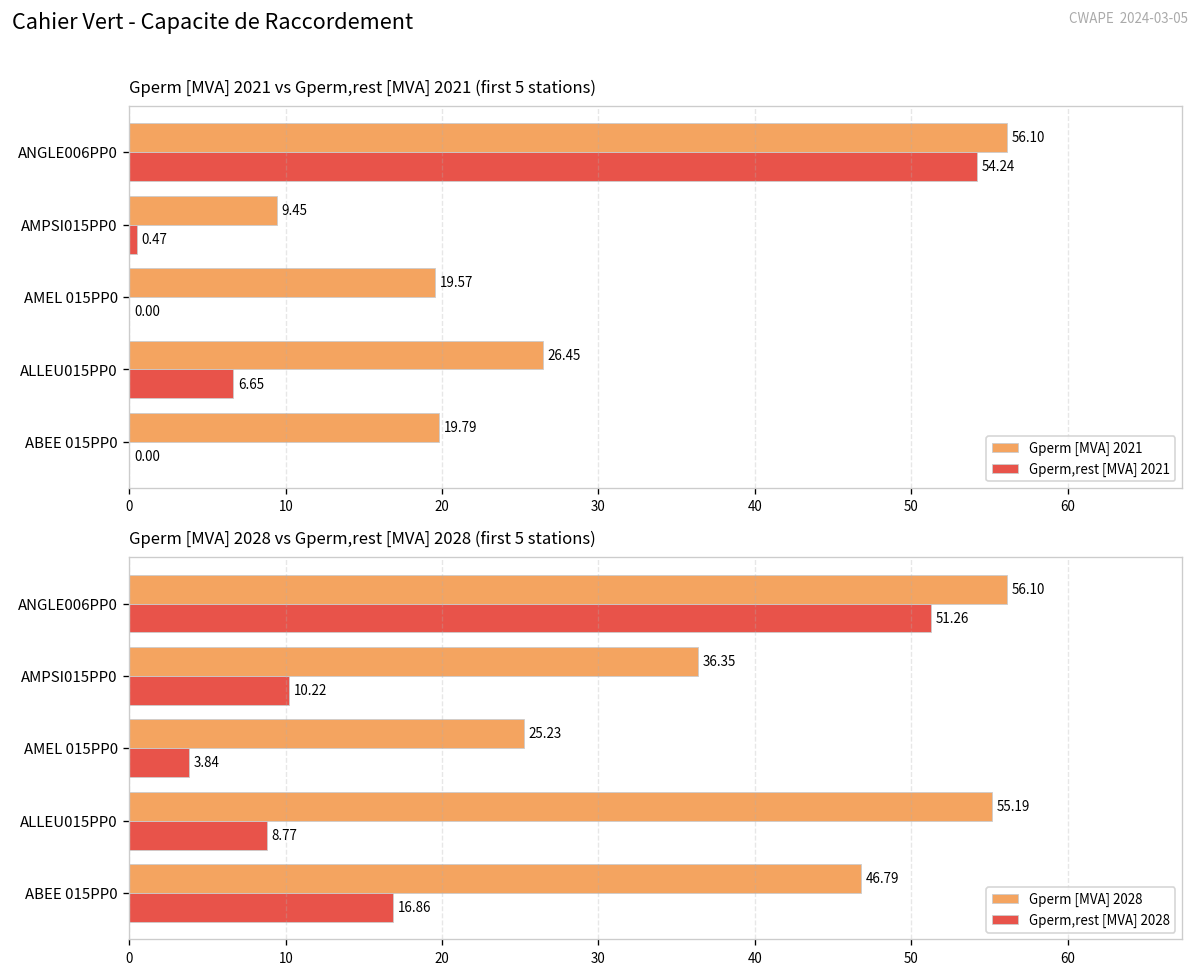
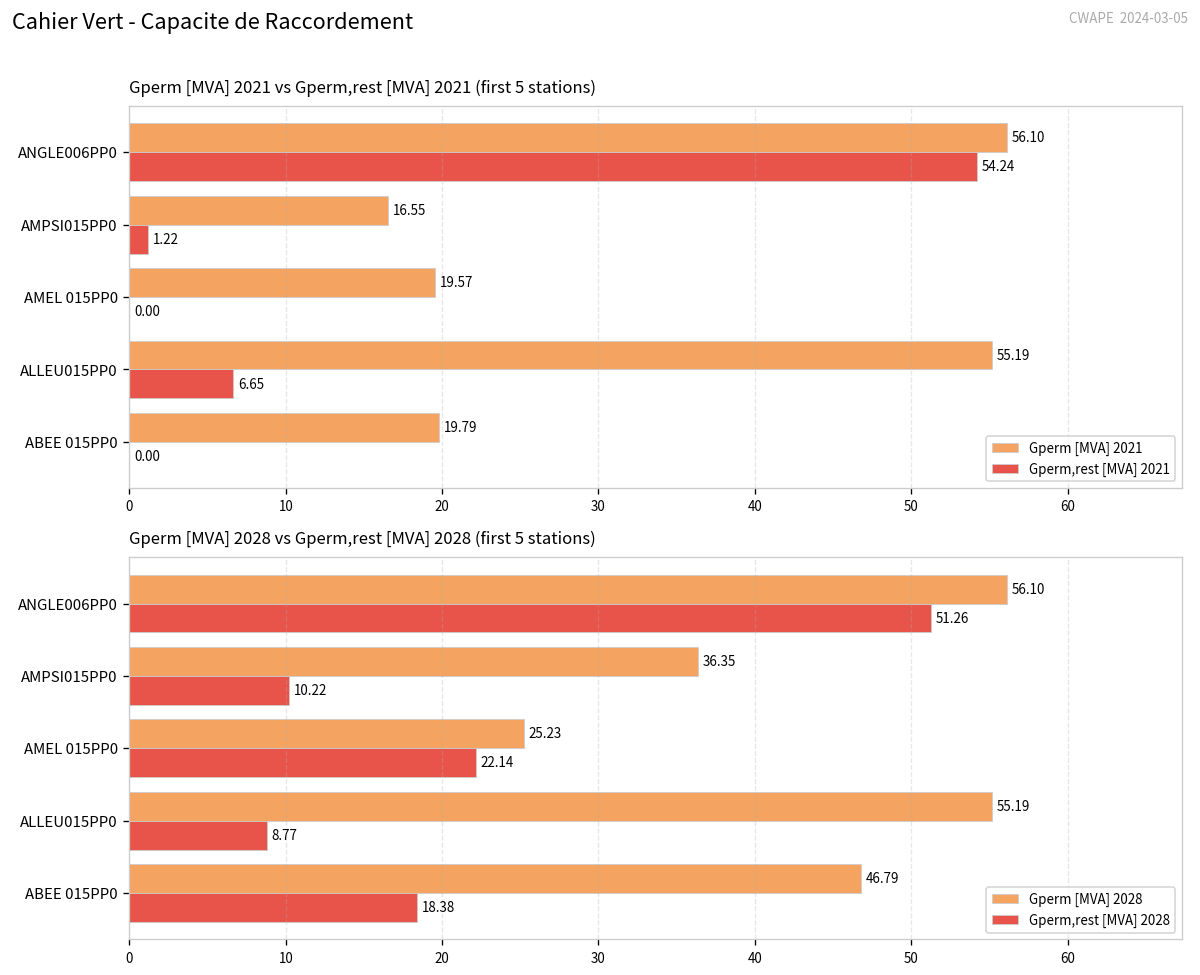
  {
    "Gperm [MVA] 2021 vs Gperm,rest [MVA] 2021 (first 5 stations)": {
      "Gperm [MVA] 2021": {
        "ANGLE006PP0": 56.10,
-       "AMPSI015PP0": 9.45,
+       "AMPSI015PP0": 16.55,
        "AMEL 015PP0": 19.57,
-       "ALLEU015PP0": 26.45,
+       "ALLEU015PP0": 55.19,
        "ABEE 015PP0": 19.79
      },
      "Gperm,rest [MVA] 2021": {
        "ANGLE006PP0": 54.24,
-       "AMPSI015PP0": 0.47,
+       "AMPSI015PP0": 1.22,
        "AMEL 015PP0": 0.00,
        "ALLEU015PP0": 6.65,
        "ABEE 015PP0": 0.00
      }
    },
    "Gperm [MVA] 2028 vs Gperm,rest [MVA] 2028 (first 5 stations)": {
      "Gperm [MVA] 2028": {
        "ANGLE006PP0": 56.10,
        "AMPSI015PP0": 36.35,
        "AMEL 015PP0": 25.23,
        "ALLEU015PP0": 55.19,
        "ABEE 015PP0": 46.79
      },
      "Gperm,rest [MVA] 2028": {
        "ANGLE006PP0": 51.26,
        "AMPSI015PP0": 10.22,
-       "AMEL 015PP0": 3.84,
+       "AMEL 015PP0": 22.14,
        "ALLEU015PP0": 8.77,
-       "ABEE 015PP0": 16.86
+       "ABEE 015PP0": 18.38
      }
    }
  }
